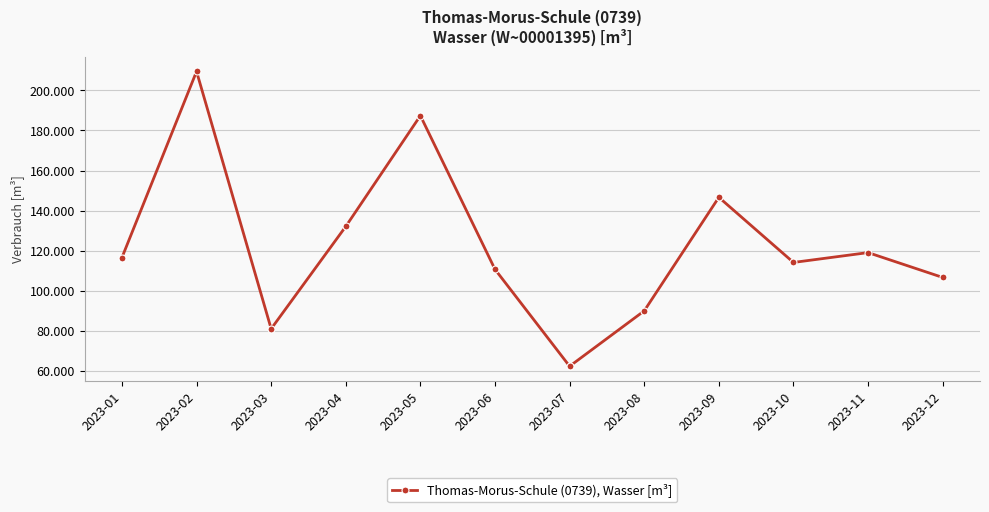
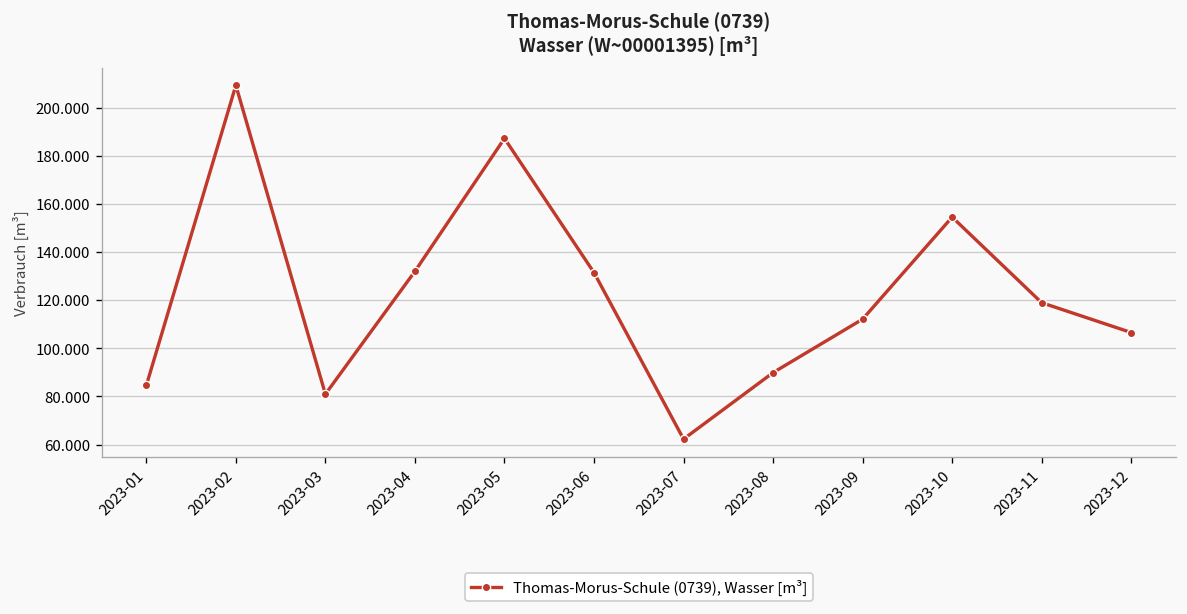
  {
-   "2023-01": 116,
+   "2023-01": 85,
    "2023-02": 209,
    "2023-03": 81,
    "2023-04": 132,
    "2023-05": 187,
-   "2023-06": 111,
+   "2023-06": 132,
    "2023-07": 62,
    "2023-08": 90,
-   "2023-09": 147,
-   "2023-10": 114,
+   "2023-09": 112,
+   "2023-10": 155,
    "2023-11": 119,
    "2023-12": 107
  }
